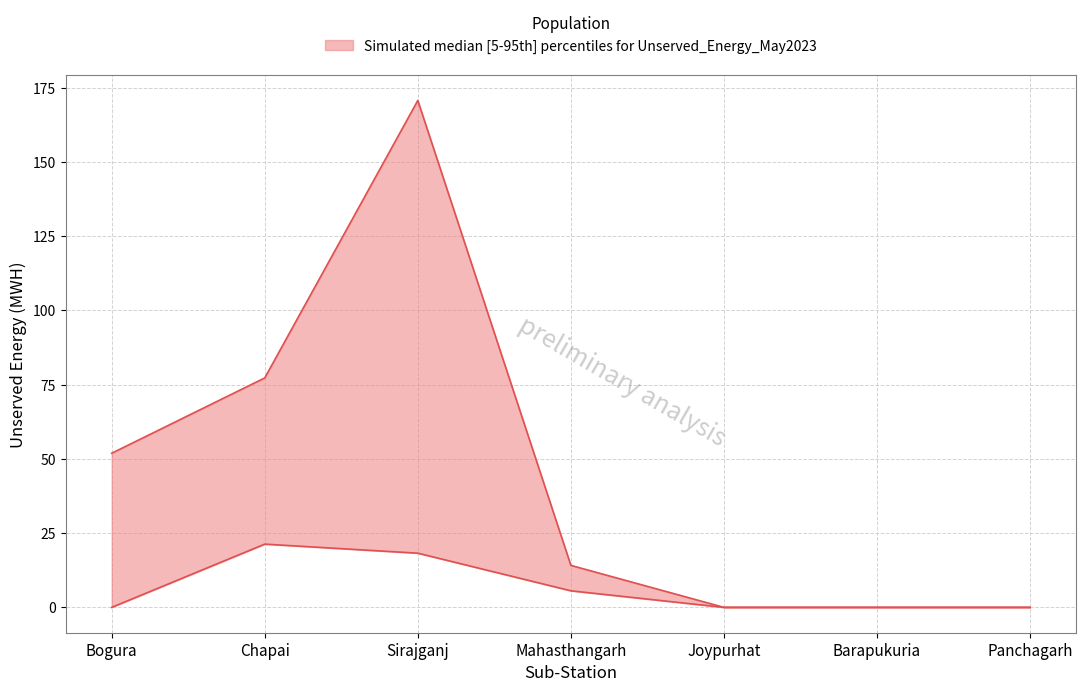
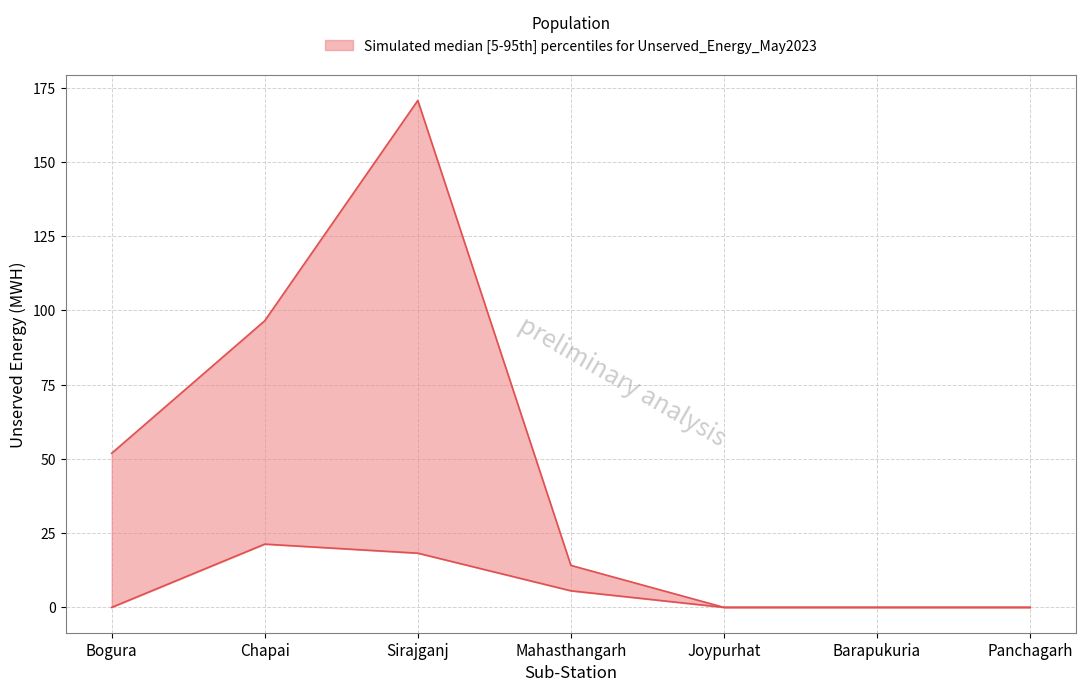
  {
    "Simulated median [5-95th] percentiles for Unserved_Energy_May2023": {
      "Bogura": 52,
-     "Chapai": 77,
+     "Chapai": 97,
      "Sirajganj": 171,
      "Mahasthangarh": 14
    }
  }
